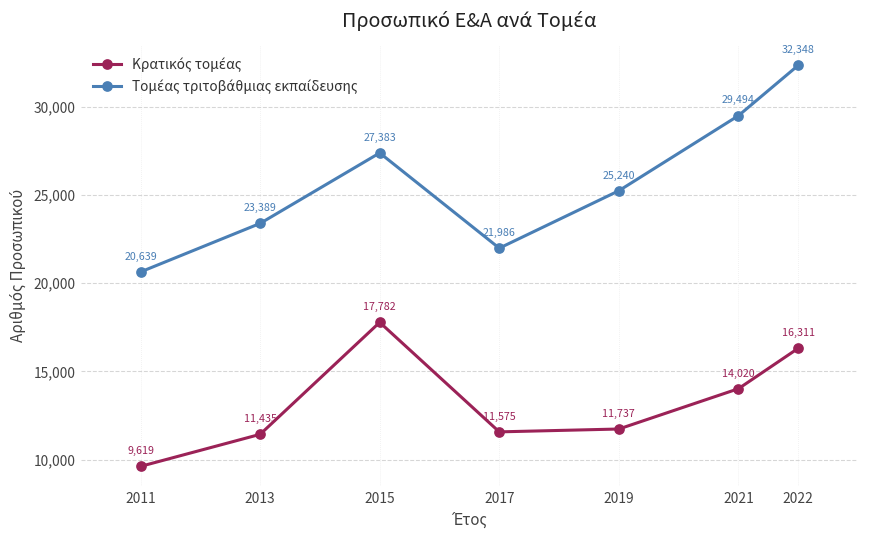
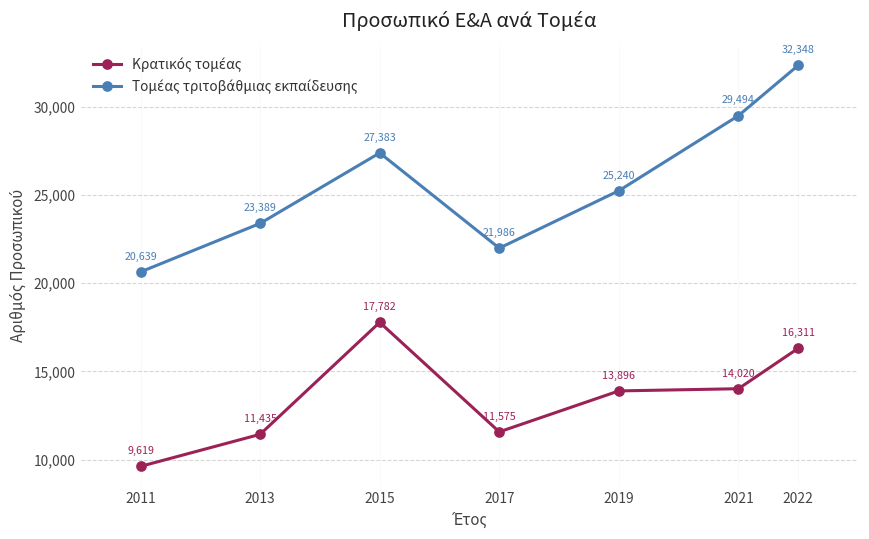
  {
    "Κρατικός τομέας": {
      "2011": "9,619",
      "2013": "11,435",
      "2015": "17,782",
      "2017": "11,575",
-     "2019": "11,737",
+     "2019": "13,896",
      "2021": "14,020",
      "2022": "16,311"
    },
    "Τομέας τριτοβάθμιας εκπαίδευσης": {
      "2011": "20,639",
      "2013": "23,389",
      "2015": "27,383",
      "2017": "21,986",
      "2019": "25,240",
      "2021": "29,494",
      "2022": "32,348"
    }
  }
